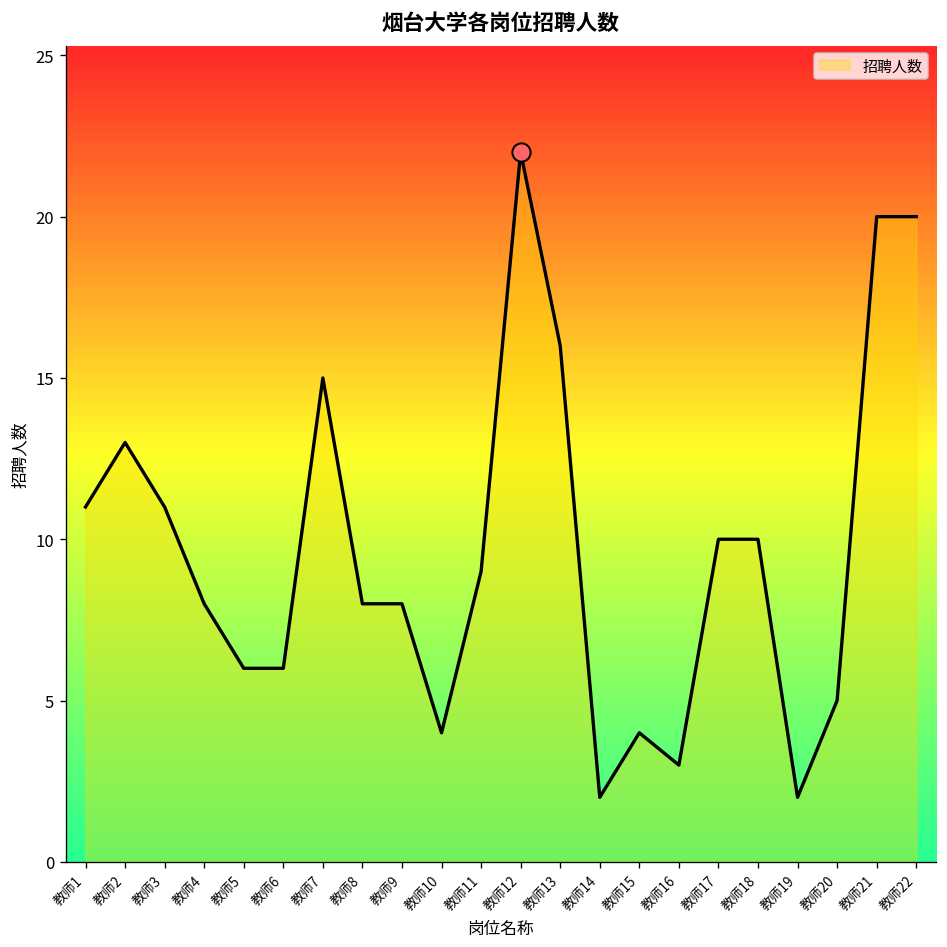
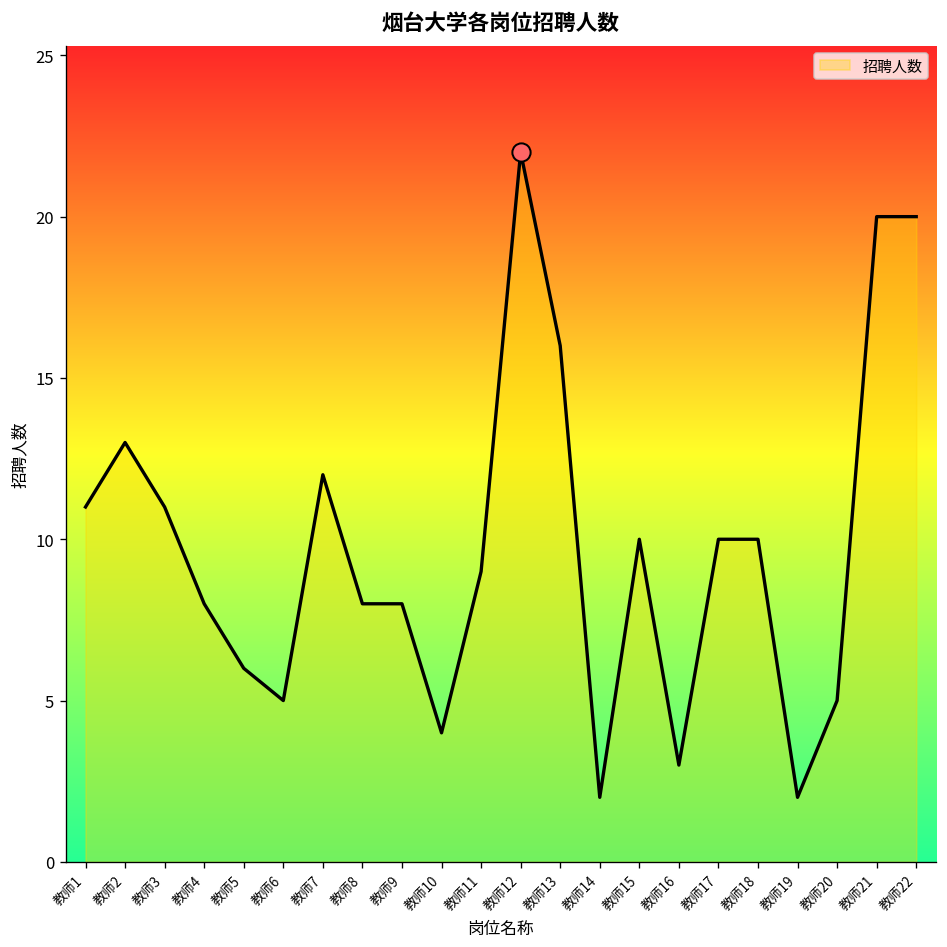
  {
    "招聘人数": {
      "教师1": 11,
      "教师2": 13,
      "教师3": 11,
      "教师4": 8,
      "教师5": 6,
-     "教师6": 6,
-     "教师7": 15,
+     "教师6": 5,
+     "教师7": 12,
      "教师8": 8,
      "教师9": 8,
      "教师10": 4,
      "教师11": 9,
      "教师13": 16,
      "教师14": 2,
-     "教师15": 4,
+     "教师15": 10,
      "教师16": 3,
      "教师17": 10,
      "教师18": 10,
      "教师19": 2,
      "教师20": 5,
      "教师21": 20,
      "教师22": 20
    }
  }
